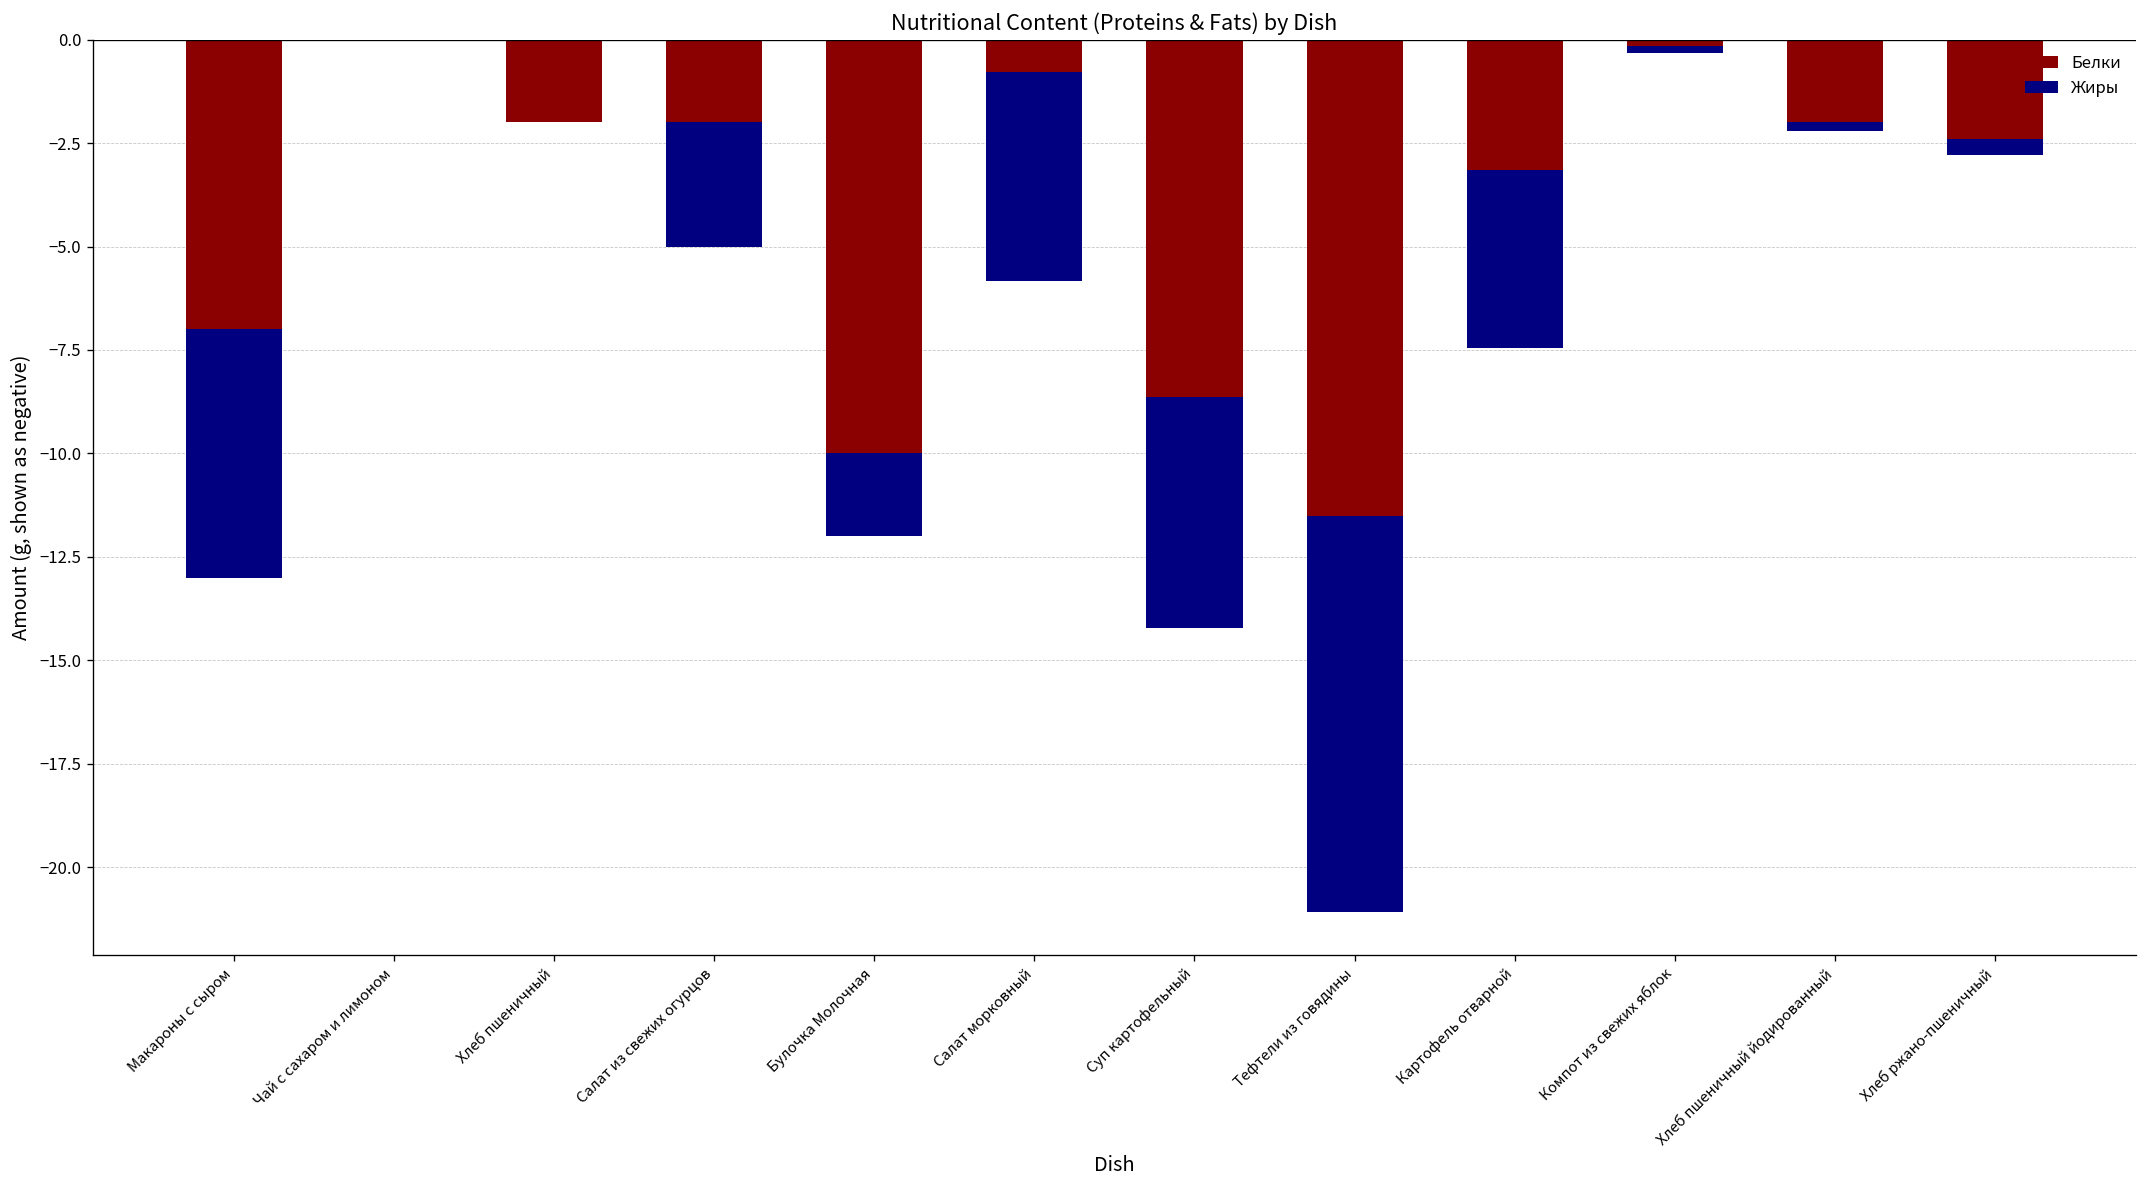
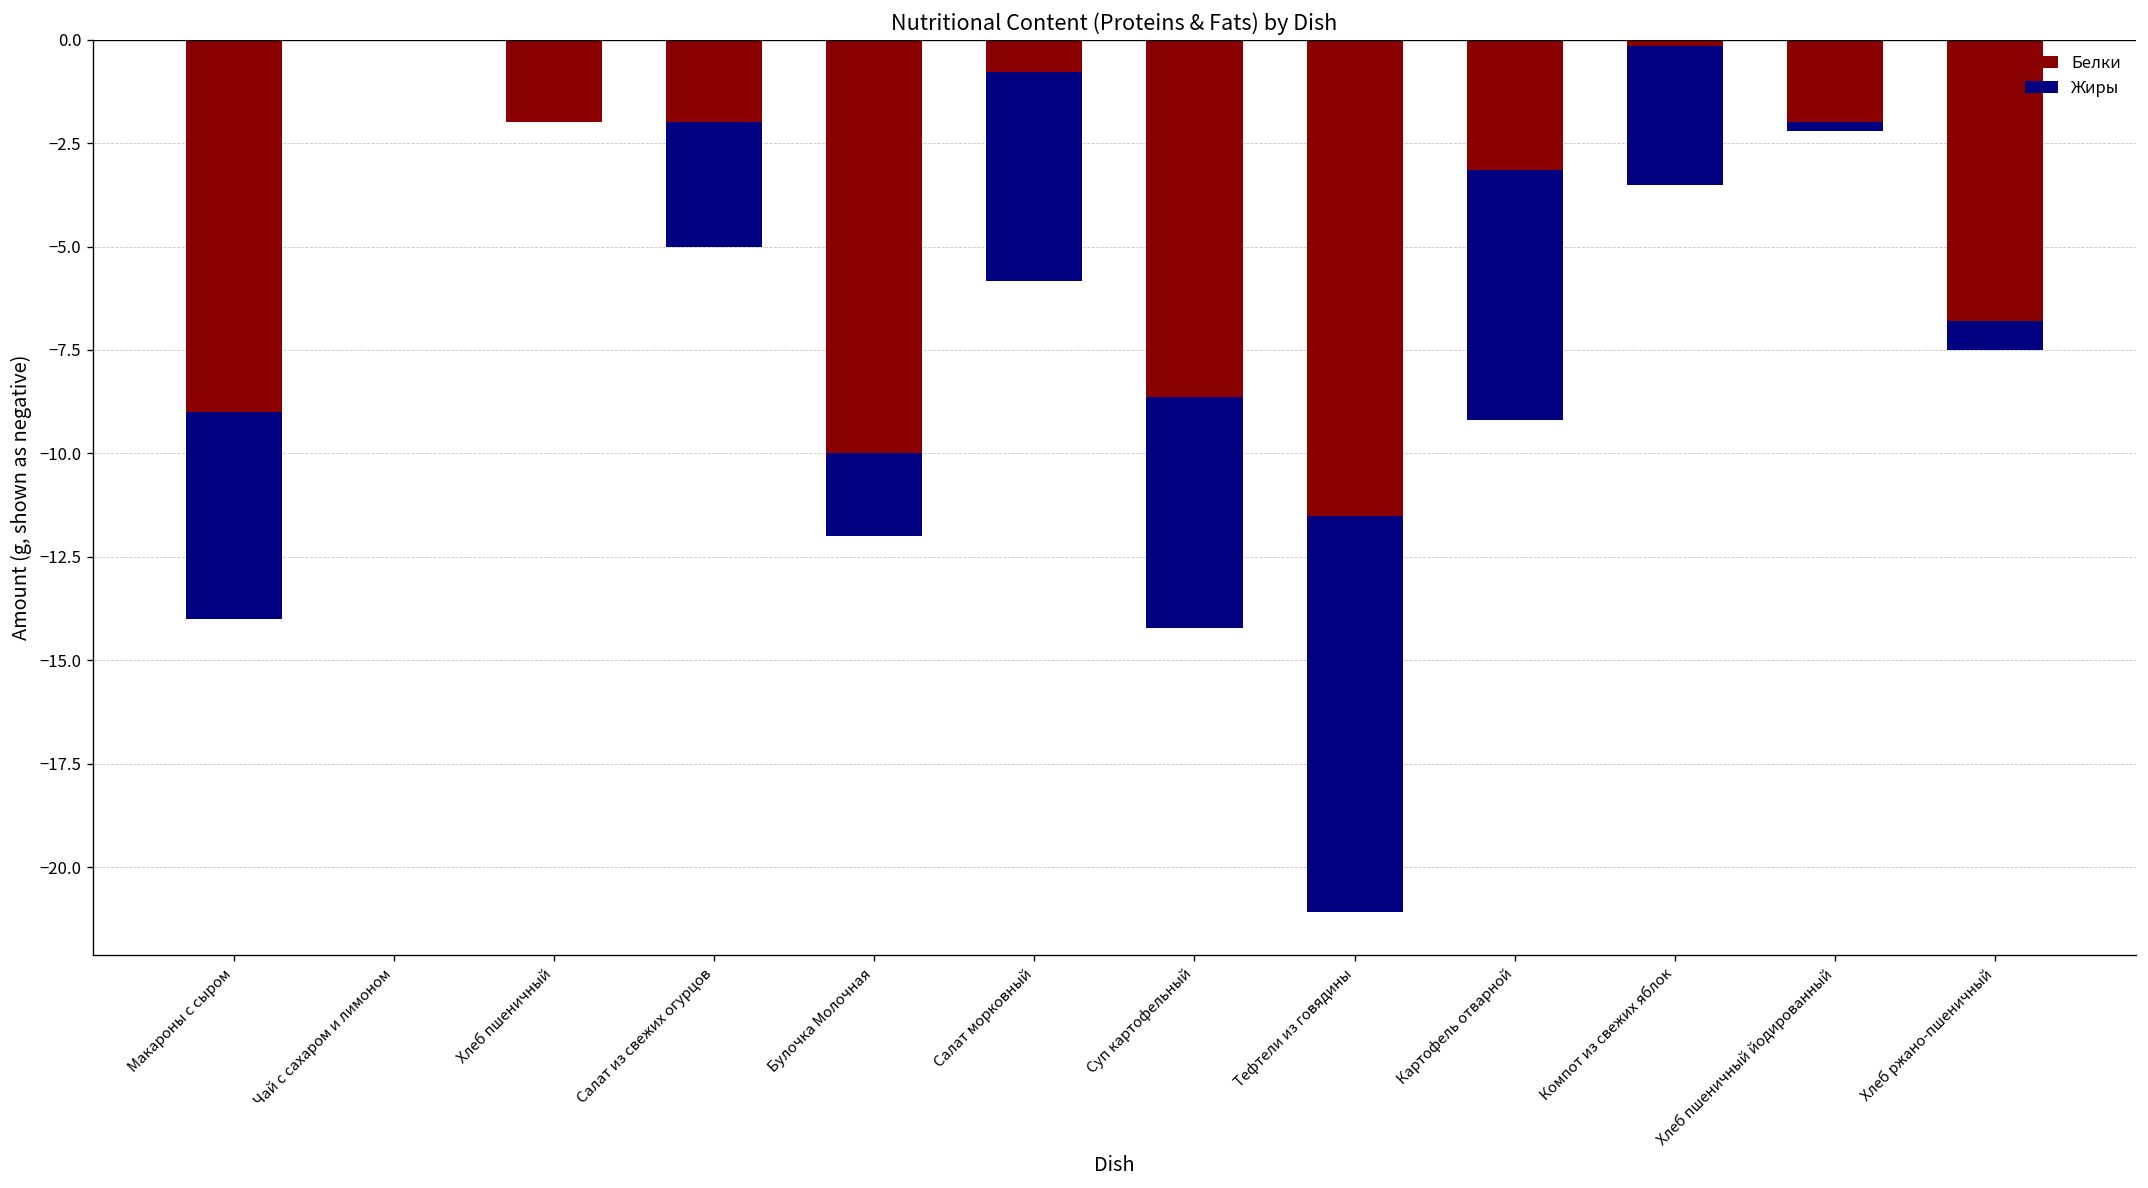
  {
    "Белки": {
-     "Макароны с сыром": -7.0,
+     "Макароны с сыром": -9.0,
      "Чай с сахаром и лимоном": 0.0,
      "Хлеб пшеничный": -2.0,
      "Салат из свежих огурцов": -2.0,
      "Булочка Молочная": -10.0,
      "Салат морковный": -0.8,
      "Суп картофельный": -8.6,
      "Тефтели из говядины": -11.5,
      "Картофель отварной": -3.1,
      "Компот из свежих яблок": -0.2,
      "Хлеб пшеничный йодированный": -2.0,
-     "Хлеб ржано-пшеничный": -2.4
+     "Хлеб ржано-пшеничный": -6.8
    },
    "Жиры": {
-     "Макароны с сыром": -6.0,
+     "Макароны с сыром": -5.0,
      "Чай с сахаром и лимоном": 0.0,
      "Хлеб пшеничный": 0.0,
      "Салат из свежих огурцов": -3.0,
      "Булочка Молочная": -2.0,
      "Салат морковный": -5.1,
      "Суп картофельный": -5.6,
      "Тефтели из говядины": -9.6,
-     "Картофель отварной": -4.3,
-     "Компот из свежих яблок": -0.2,
+     "Картофель отварной": -6.1,
+     "Компот из свежих яблок": -3.3,
      "Хлеб пшеничный йодированный": -0.2,
-     "Хлеб ржано-пшеничный": -0.4
+     "Хлеб ржано-пшеничный": -0.7
    }
  }
